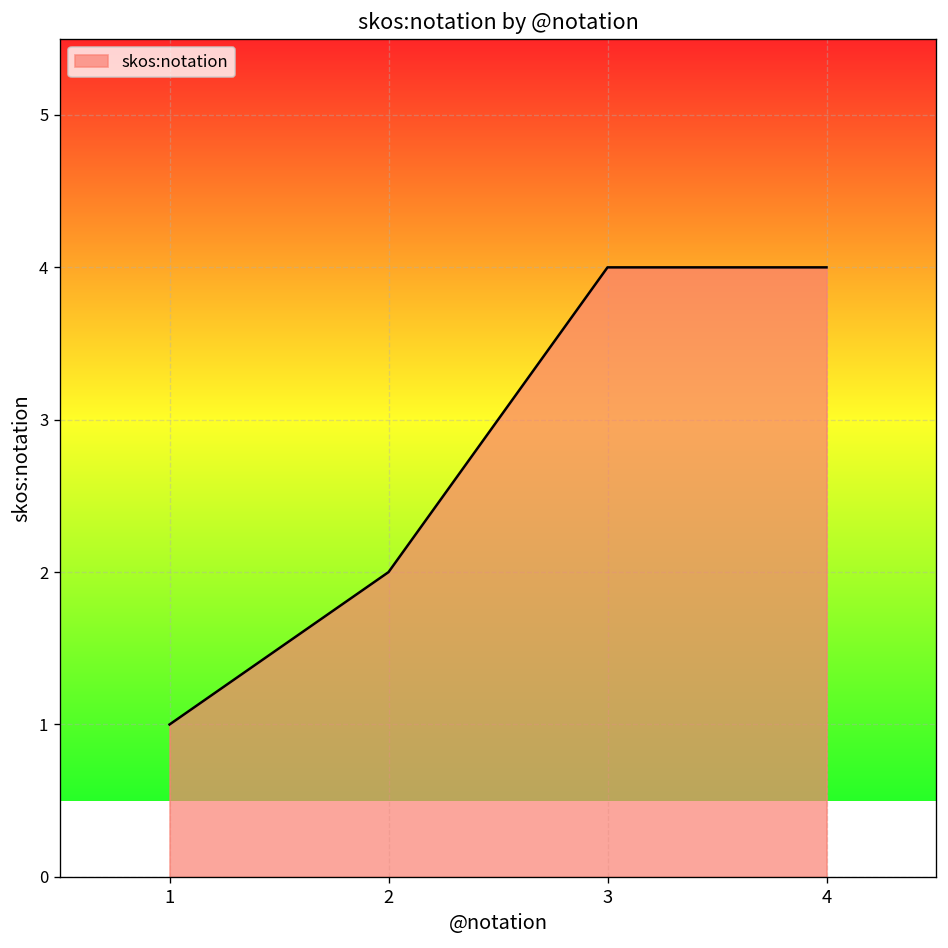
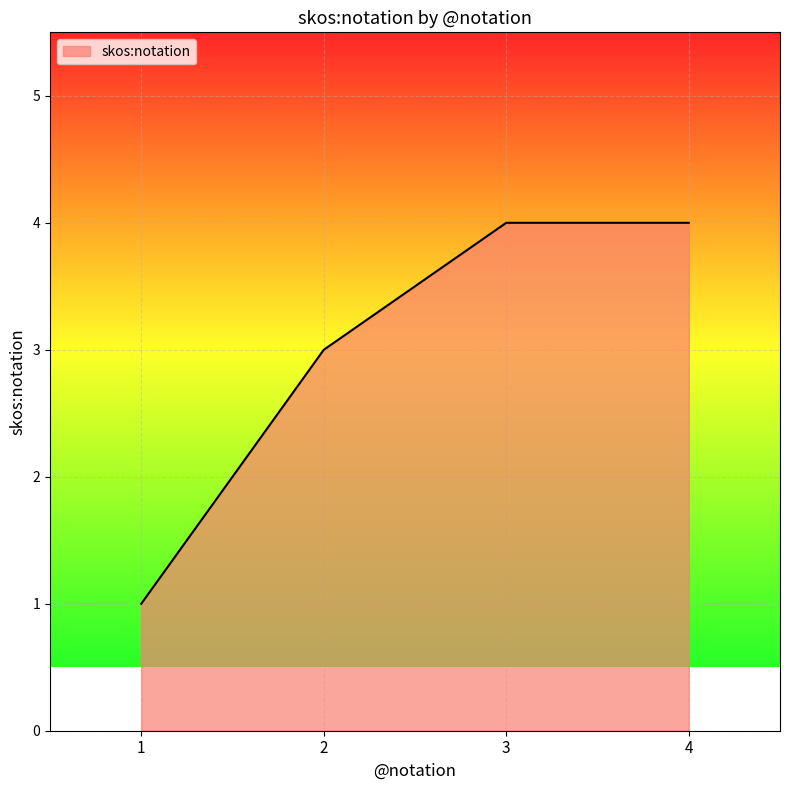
  {
    "1": 1,
-   "2": 2,
+   "2": 3,
    "3": 4,
    "4": 4
  }
